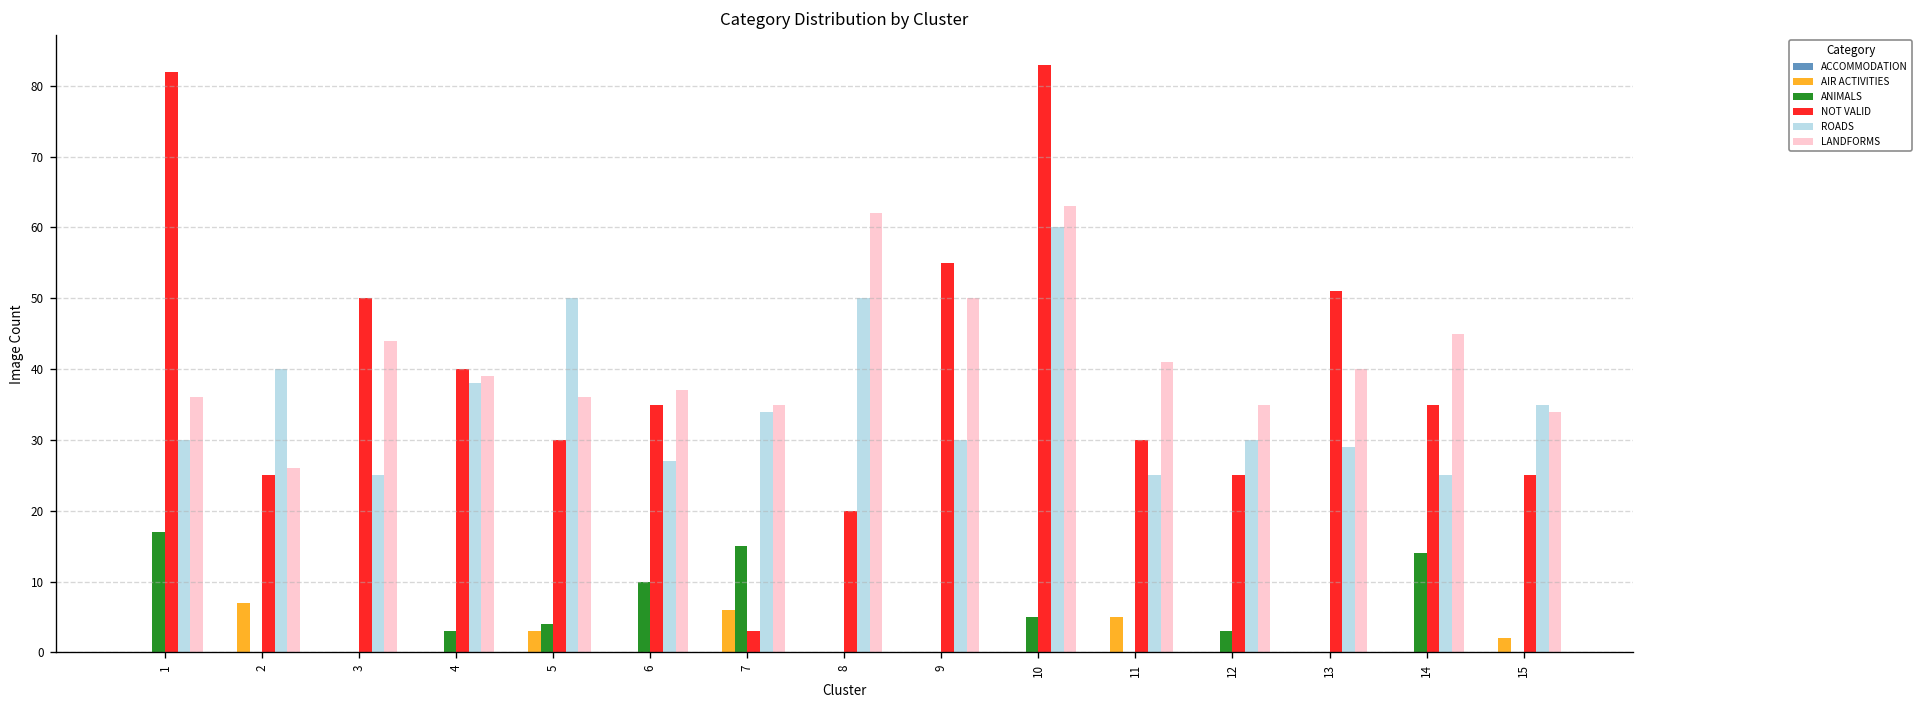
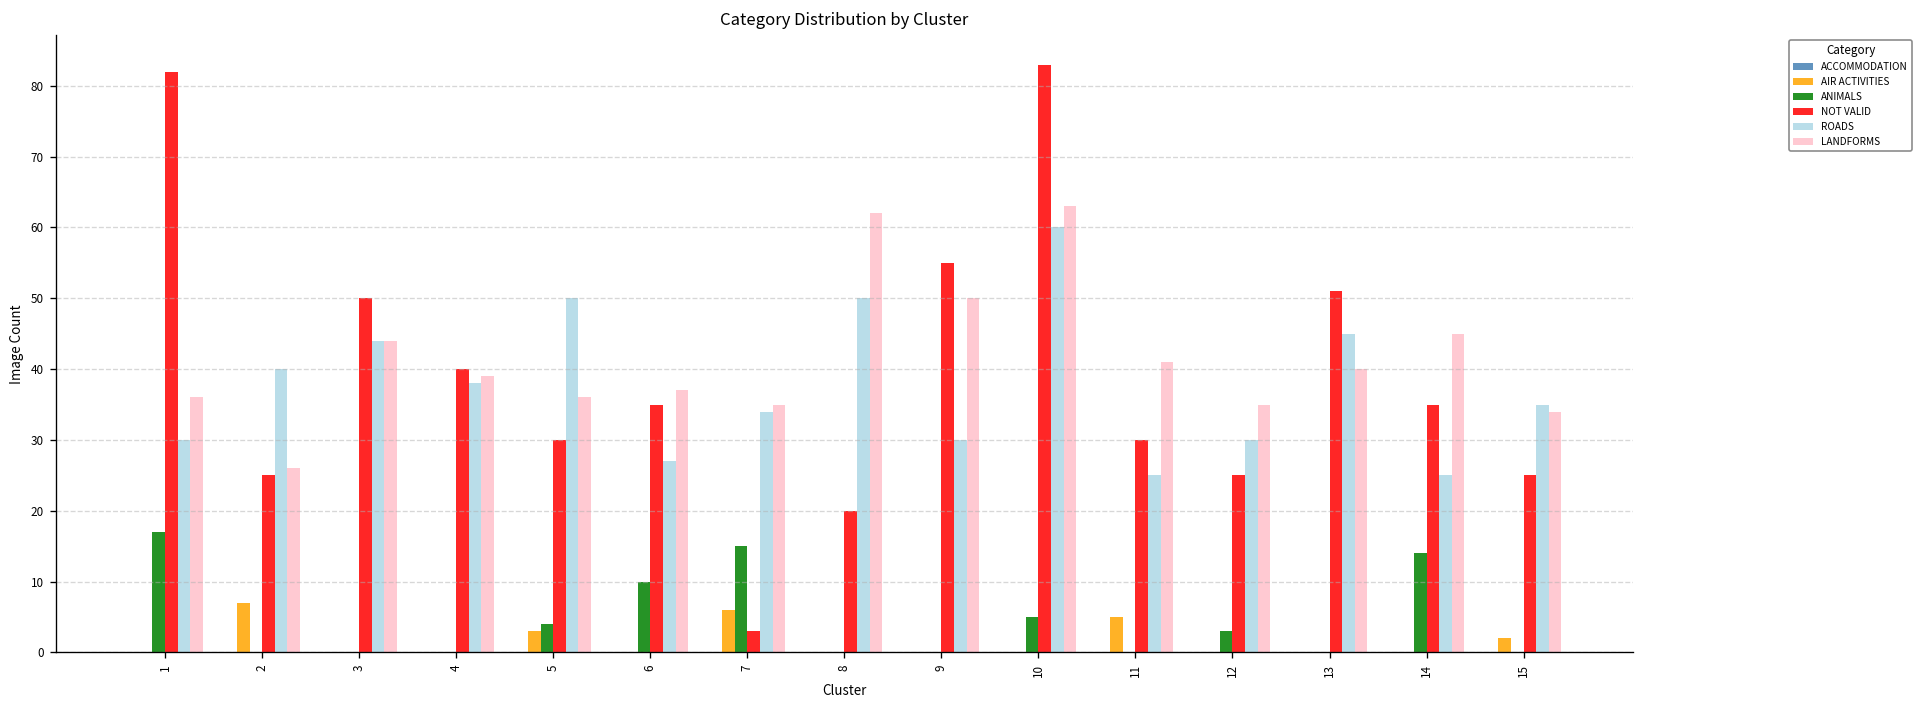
  {
    "ACCOMMODATION": {
      "1": 0,
      "2": 0,
      "3": 0,
      "4": 0,
      "5": 0,
      "6": 0,
      "7": 0,
      "8": 0,
      "9": 0,
      "10": 0,
      "11": 0,
      "12": 0,
      "13": 0,
      "14": 0,
      "15": 0
    },
    "AIR ACTIVITIES": {
      "1": 0,
      "2": 7,
      "3": 0,
      "4": 0,
      "5": 3,
      "6": 0,
      "7": 6,
      "8": 0,
      "9": 0,
      "10": 0,
      "11": 5,
      "12": 0,
      "13": 0,
      "14": 0,
      "15": 2
    },
    "ANIMALS": {
      "1": 17,
      "2": 0,
      "3": 0,
-     "4": 3,
+     "4": 0,
      "5": 4,
      "6": 10,
      "7": 15,
      "8": 0,
      "9": 0,
      "10": 5,
      "11": 0,
      "12": 3,
      "13": 0,
      "14": 14,
      "15": 0
    },
    "NOT VALID": {
      "1": 82,
      "2": 25,
      "3": 50,
      "4": 40,
      "5": 30,
      "6": 35,
      "7": 3,
      "8": 20,
      "9": 55,
      "10": 83,
      "11": 30,
      "12": 25,
      "13": 51,
      "14": 35,
      "15": 25
    },
    "ROADS": {
      "1": 30,
      "2": 40,
-     "3": 25,
+     "3": 44,
      "4": 38,
      "5": 50,
      "6": 27,
      "7": 34,
      "8": 50,
      "9": 30,
      "10": 60,
      "11": 25,
      "12": 30,
-     "13": 29,
+     "13": 45,
      "14": 25,
      "15": 35
    },
    "LANDFORMS": {
      "1": 36,
      "2": 26,
      "3": 44,
      "4": 39,
      "5": 36,
      "6": 37,
      "7": 35,
      "8": 62,
      "9": 50,
      "10": 63,
      "11": 41,
      "12": 35,
      "13": 40,
      "14": 45,
      "15": 34
    }
  }
